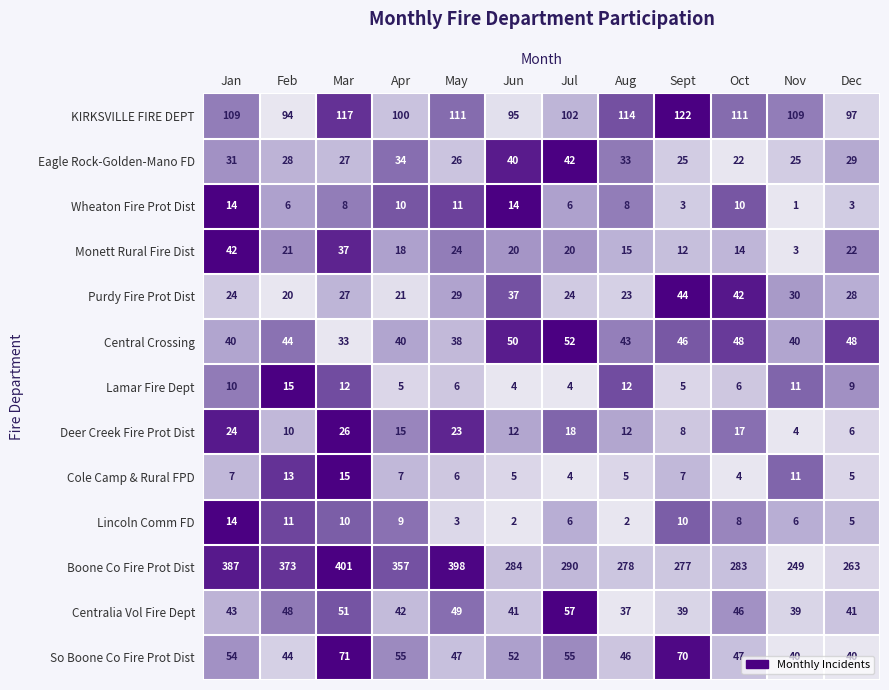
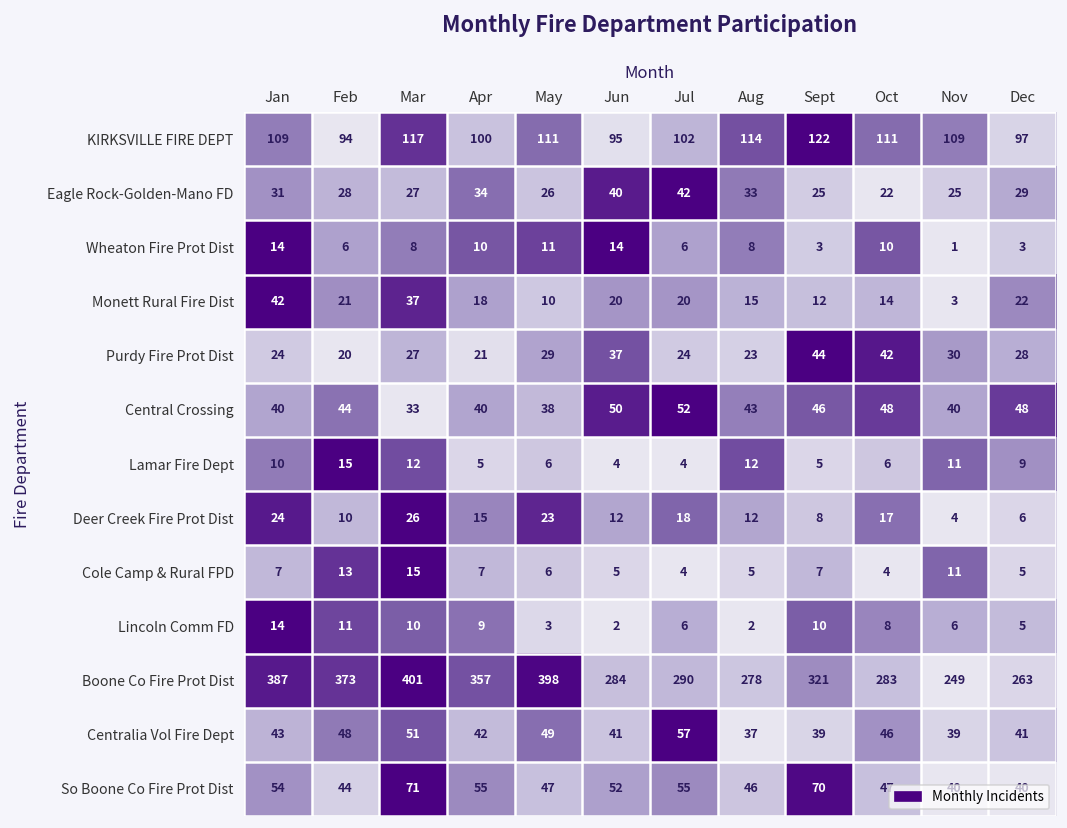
  {
    "KIRKSVILLE FIRE DEPT": {
      "Jan": 109,
      "Feb": 94,
      "Mar": 117,
      "Apr": 100,
      "May": 111,
      "Jun": 95,
      "Jul": 102,
      "Aug": 114,
      "Sept": 122,
      "Oct": 111,
      "Nov": 109,
      "Dec": 97
    },
    "Eagle Rock-Golden-Mano FD": {
      "Jan": 31,
      "Feb": 28,
      "Mar": 27,
      "Apr": 34,
      "May": 26,
      "Jun": 40,
      "Jul": 42,
      "Aug": 33,
      "Sept": 25,
      "Oct": 22,
      "Nov": 25,
      "Dec": 29
    },
    "Wheaton Fire Prot Dist": {
      "Jan": 14,
      "Feb": 6,
      "Mar": 8,
      "Apr": 10,
      "May": 11,
      "Jun": 14,
      "Jul": 6,
      "Aug": 8,
      "Sept": 3,
      "Oct": 10,
      "Nov": 1,
      "Dec": 3
    },
    "Monett Rural Fire Dist": {
      "Jan": 42,
      "Feb": 21,
      "Mar": 37,
      "Apr": 18,
-     "May": 24,
+     "May": 10,
      "Jun": 20,
      "Jul": 20,
      "Aug": 15,
      "Sept": 12,
      "Oct": 14,
      "Nov": 3,
      "Dec": 22
    },
    "Purdy Fire Prot Dist": {
      "Jan": 24,
      "Feb": 20,
      "Mar": 27,
      "Apr": 21,
      "May": 29,
      "Jun": 37,
      "Jul": 24,
      "Aug": 23,
      "Sept": 44,
      "Oct": 42,
      "Nov": 30,
      "Dec": 28
    },
    "Central Crossing": {
      "Jan": 40,
      "Feb": 44,
      "Mar": 33,
      "Apr": 40,
      "May": 38,
      "Jun": 50,
      "Jul": 52,
      "Aug": 43,
      "Sept": 46,
      "Oct": 48,
      "Nov": 40,
      "Dec": 48
    },
    "Lamar Fire Dept": {
      "Jan": 10,
      "Feb": 15,
      "Mar": 12,
      "Apr": 5,
      "May": 6,
      "Jun": 4,
      "Jul": 4,
      "Aug": 12,
      "Sept": 5,
      "Oct": 6,
      "Nov": 11,
      "Dec": 9
    },
    "Deer Creek Fire Prot Dist": {
      "Jan": 24,
      "Feb": 10,
      "Mar": 26,
      "Apr": 15,
      "May": 23,
      "Jun": 12,
      "Jul": 18,
      "Aug": 12,
      "Sept": 8,
      "Oct": 17,
      "Nov": 4,
      "Dec": 6
    },
    "Cole Camp & Rural FPD": {
      "Jan": 7,
      "Feb": 13,
      "Mar": 15,
      "Apr": 7,
      "May": 6,
      "Jun": 5,
      "Jul": 4,
      "Aug": 5,
      "Sept": 7,
      "Oct": 4,
      "Nov": 11,
      "Dec": 5
    },
    "Lincoln Comm FD": {
      "Jan": 14,
      "Feb": 11,
      "Mar": 10,
      "Apr": 9,
      "May": 3,
      "Jun": 2,
      "Jul": 6,
      "Aug": 2,
      "Sept": 10,
      "Oct": 8,
      "Nov": 6,
      "Dec": 5
    },
    "Boone Co Fire Prot Dist": {
      "Jan": 387,
      "Feb": 373,
      "Mar": 401,
      "Apr": 357,
      "May": 398,
      "Jun": 284,
      "Jul": 290,
      "Aug": 278,
-     "Sept": 277,
+     "Sept": 321,
      "Oct": 283,
      "Nov": 249,
      "Dec": 263
    },
    "Centralia Vol Fire Dept": {
      "Jan": 43,
      "Feb": 48,
      "Mar": 51,
      "Apr": 42,
      "May": 49,
      "Jun": 41,
      "Jul": 57,
      "Aug": 37,
      "Sept": 39,
      "Oct": 46,
      "Nov": 39,
      "Dec": 41
    },
    "So Boone Co Fire Prot Dist": {
      "Jan": 54,
      "Feb": 44,
      "Mar": 71,
      "Apr": 55,
      "May": 47,
      "Jun": 52,
      "Jul": 55,
      "Aug": 46,
      "Sept": 70
    }
  }
